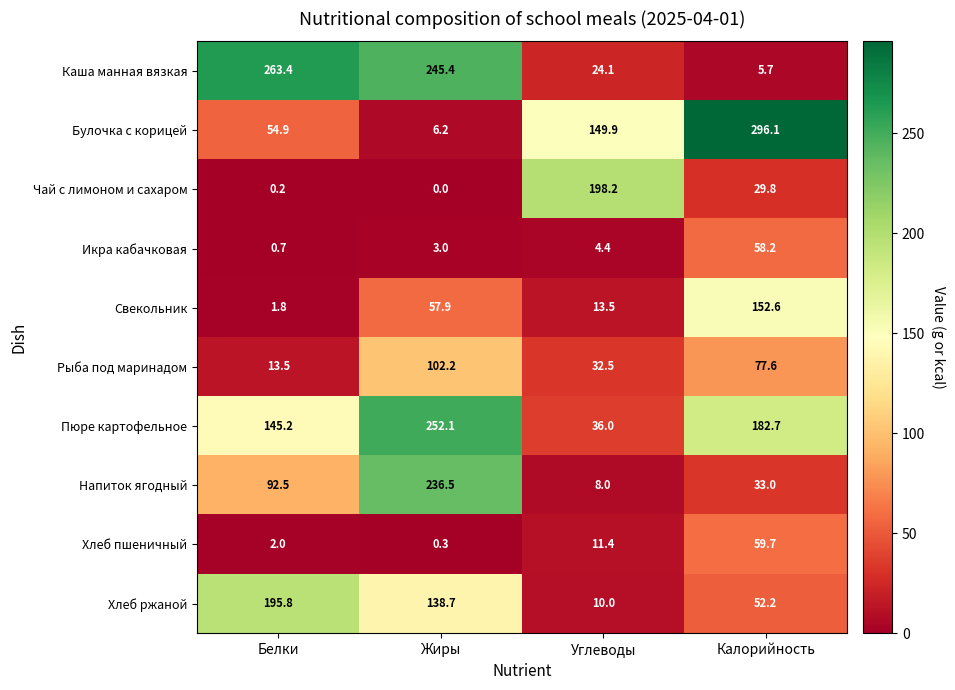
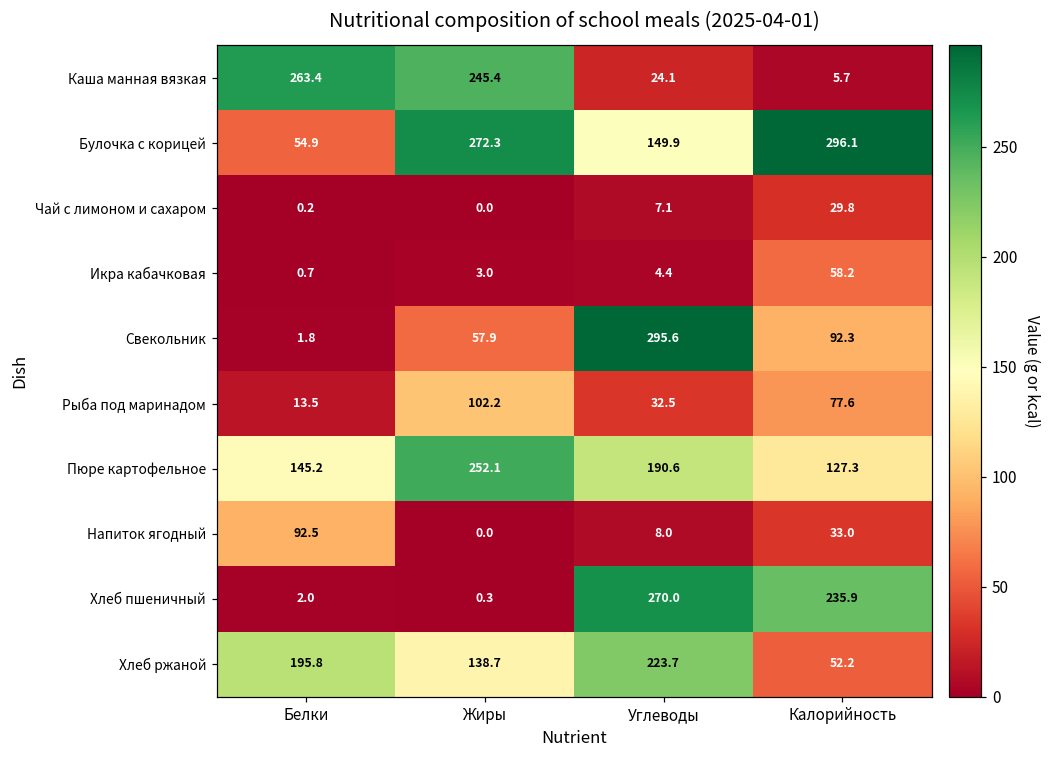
  {
    "Каша манная вязкая": {
      "Белки": 263.4,
      "Жиры": 245.4,
      "Углеводы": 24.1,
      "Калорийность": 5.7
    },
    "Булочка с корицей": {
      "Белки": 54.9,
-     "Жиры": 6.2,
+     "Жиры": 272.3,
      "Углеводы": 149.9,
      "Калорийность": 296.1
    },
    "Чай с лимоном и сахаром": {
      "Белки": 0.2,
      "Жиры": 0.0,
-     "Углеводы": 198.2,
+     "Углеводы": 7.1,
      "Калорийность": 29.8
    },
    "Икра кабачковая": {
      "Белки": 0.7,
      "Жиры": 3.0,
      "Углеводы": 4.4,
      "Калорийность": 58.2
    },
    "Свекольник": {
      "Белки": 1.8,
      "Жиры": 57.9,
-     "Углеводы": 13.5,
-     "Калорийность": 152.6
+     "Углеводы": 295.6,
+     "Калорийность": 92.3
    },
    "Рыба под маринадом": {
      "Белки": 13.5,
      "Жиры": 102.2,
      "Углеводы": 32.5,
      "Калорийность": 77.6
    },
    "Пюре картофельное": {
      "Белки": 145.2,
      "Жиры": 252.1,
-     "Углеводы": 36.0,
-     "Калорийность": 182.7
+     "Углеводы": 190.6,
+     "Калорийность": 127.3
    },
    "Напиток ягодный": {
      "Белки": 92.5,
-     "Жиры": 236.5,
+     "Жиры": 0.0,
      "Углеводы": 8.0,
      "Калорийность": 33.0
    },
    "Хлеб пшеничный": {
      "Белки": 2.0,
      "Жиры": 0.3,
-     "Углеводы": 11.4,
-     "Калорийность": 59.7
+     "Углеводы": 270.0,
+     "Калорийность": 235.9
    },
    "Хлеб ржаной": {
      "Белки": 195.8,
      "Жиры": 138.7,
-     "Углеводы": 10.0,
+     "Углеводы": 223.7,
      "Калорийность": 52.2
    }
  }
